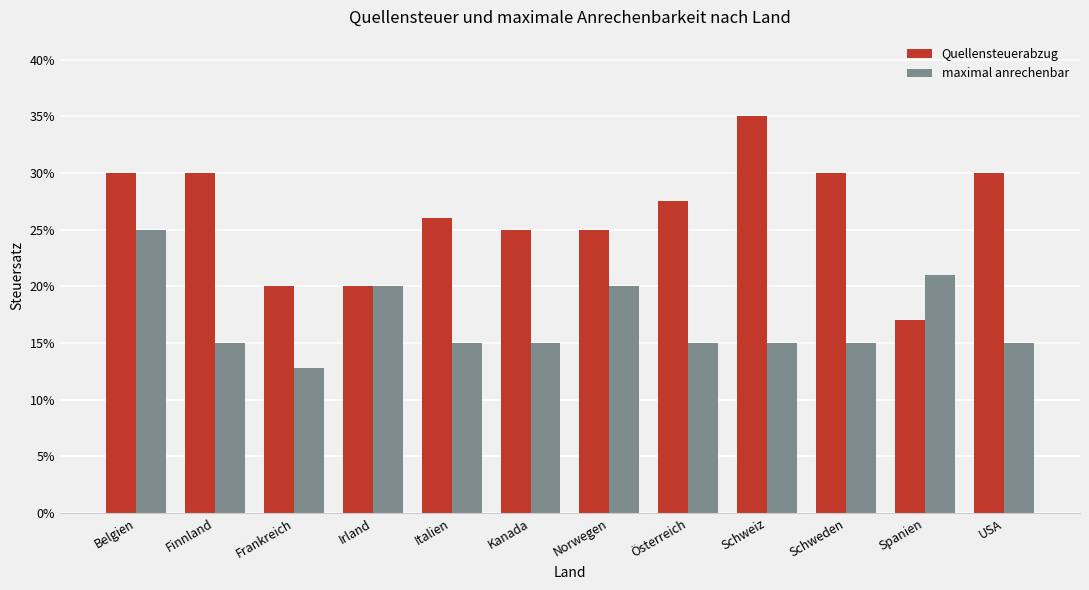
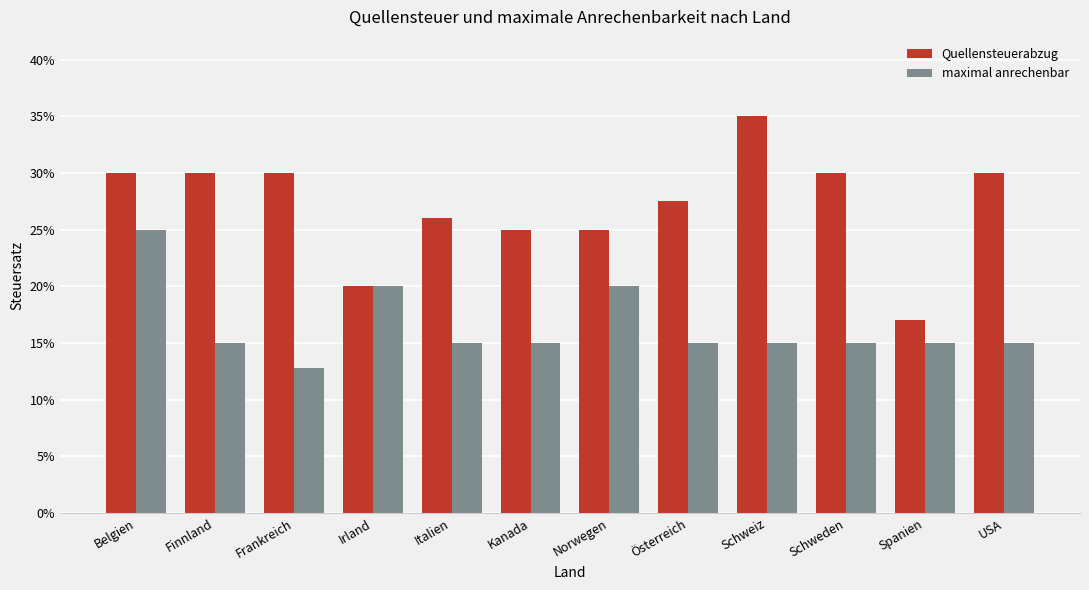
  {
    "Quellensteuerabzug": {
      "Belgien": "30.0%",
      "Finnland": "30.0%",
-     "Frankreich": "20.0%",
+     "Frankreich": "30.0%",
      "Irland": "20.0%",
      "Italien": "26.0%",
      "Kanada": "25.0%",
      "Norwegen": "25.0%",
      "Österreich": "27.5%",
      "Schweiz": "35.0%",
      "Schweden": "30.0%",
      "Spanien": "17.0%",
      "USA": "30.0%"
    },
    "maximal anrechenbar": {
      "Belgien": "25.0%",
      "Finnland": "15.0%",
      "Frankreich": "12.8%",
      "Irland": "20.0%",
      "Italien": "15.0%",
      "Kanada": "15.0%",
      "Norwegen": "20.0%",
      "Österreich": "15.0%",
      "Schweiz": "15.0%",
      "Schweden": "15.0%",
-     "Spanien": "21.0%",
+     "Spanien": "15.0%",
      "USA": "15.0%"
    }
  }
